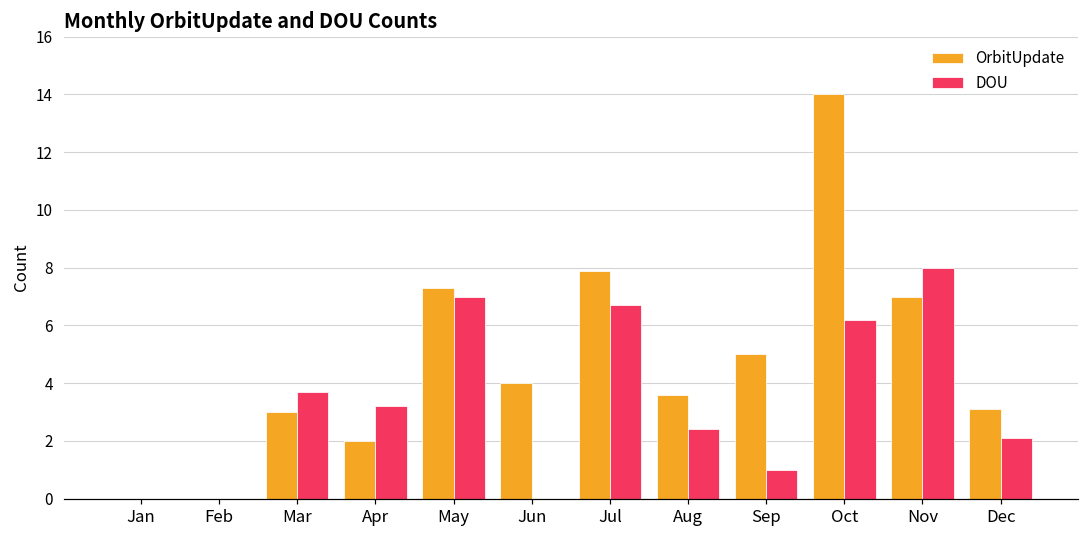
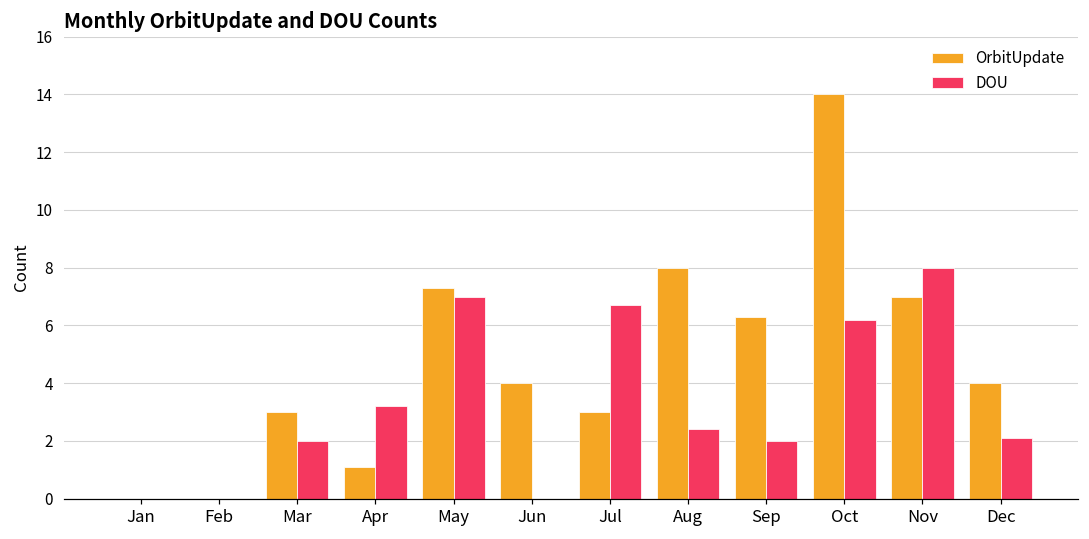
  {
    "OrbitUpdate": {
      "Jan": 0.0,
      "Feb": 0.0,
      "Mar": 3.0,
-     "Apr": 2.0,
+     "Apr": 1.1,
      "May": 7.3,
      "Jun": 4.0,
-     "Jul": 7.9,
-     "Aug": 3.6,
-     "Sep": 5.0,
+     "Jul": 3.0,
+     "Aug": 8.0,
+     "Sep": 6.3,
      "Oct": 14.0,
      "Nov": 7.0,
-     "Dec": 3.1
+     "Dec": 4.0
    },
    "DOU": {
      "Jan": 0.0,
      "Feb": 0.0,
-     "Mar": 3.7,
+     "Mar": 2.0,
      "Apr": 3.2,
      "May": 7.0,
      "Jun": 0.0,
      "Jul": 6.7,
      "Aug": 2.4,
-     "Sep": 1,
+     "Sep": 2,
      "Oct": 6.2,
      "Nov": 8.0,
      "Dec": 2.1
    }
  }
